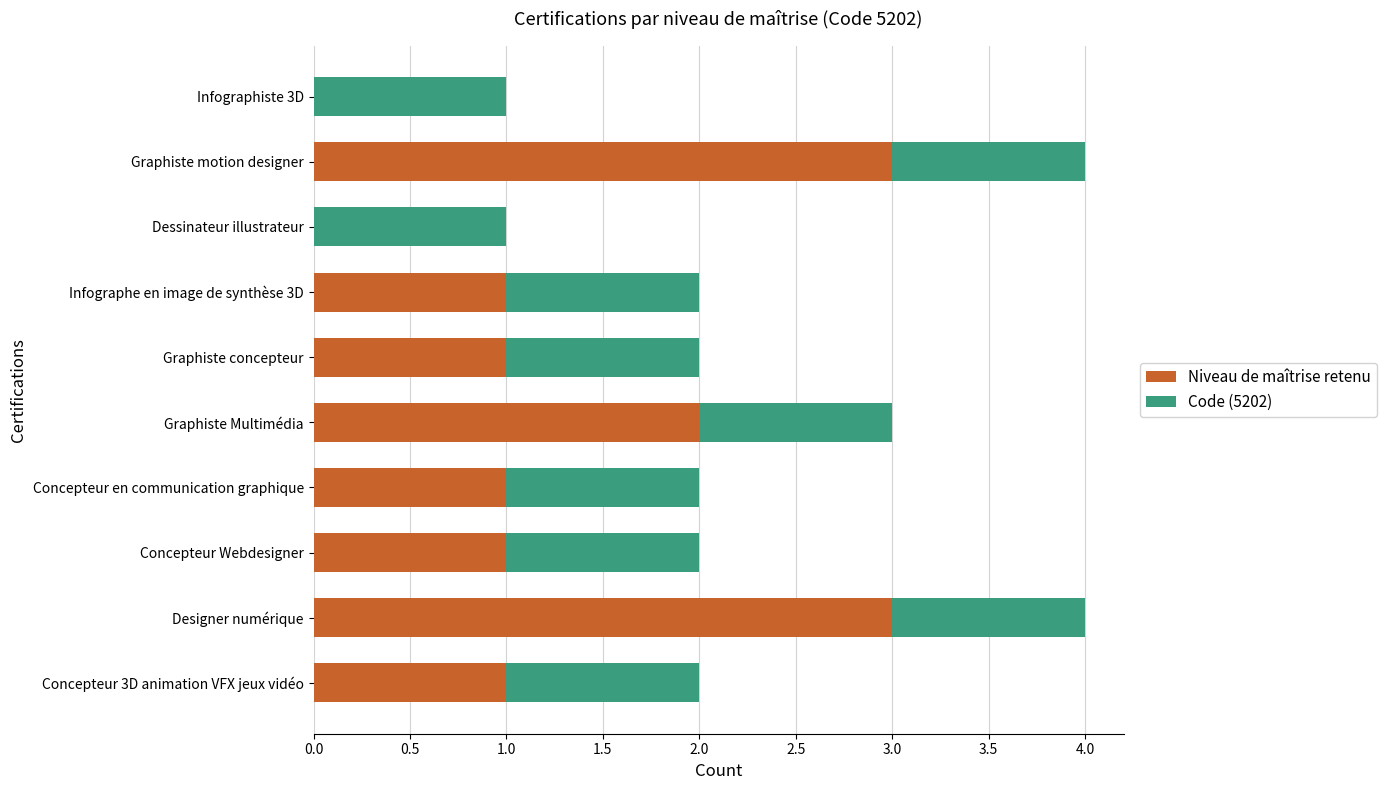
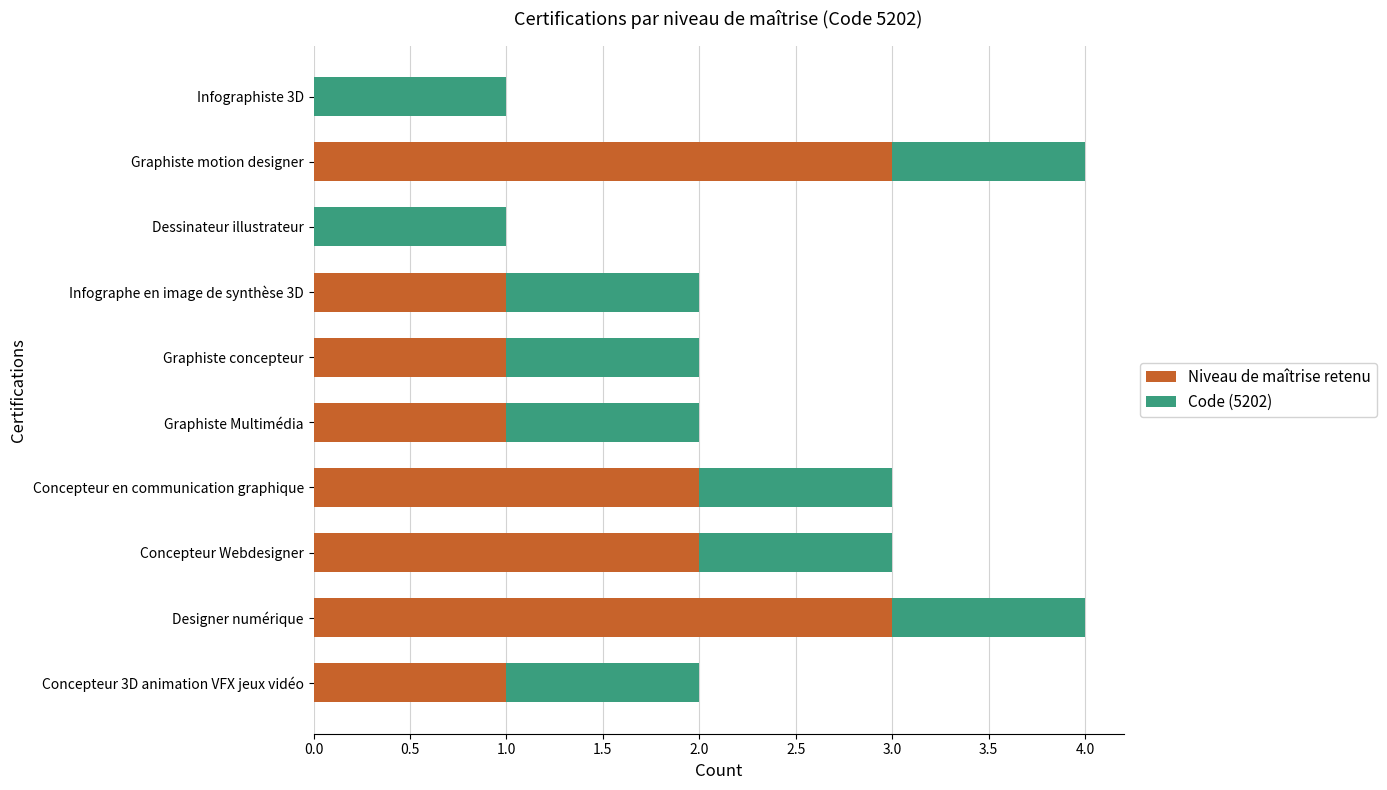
  {
    "Niveau de maîtrise retenu": {
      "Infographiste 3D": 0,
      "Graphiste motion designer": 3,
      "Dessinateur illustrateur": 0,
      "Infographe en image de synthèse 3D": 1,
      "Graphiste concepteur": 1,
-     "Graphiste Multimédia": 2,
-     "Concepteur en communication graphique": 1,
-     "Concepteur Webdesigner": 1,
+     "Graphiste Multimédia": 1,
+     "Concepteur en communication graphique": 2,
+     "Concepteur Webdesigner": 2,
      "Designer numérique": 3,
      "Concepteur 3D animation VFX jeux vidéo": 1
    },
    "Code (5202)": {
      "Infographiste 3D": 1,
      "Graphiste motion designer": 1,
      "Dessinateur illustrateur": 1,
      "Infographe en image de synthèse 3D": 1,
      "Graphiste concepteur": 1,
      "Graphiste Multimédia": 1,
      "Concepteur en communication graphique": 1,
      "Concepteur Webdesigner": 1,
      "Designer numérique": 1,
      "Concepteur 3D animation VFX jeux vidéo": 1
    }
  }
